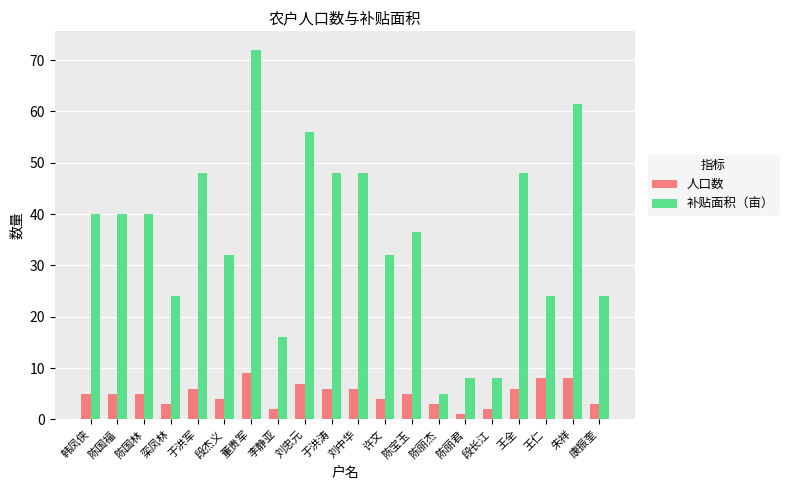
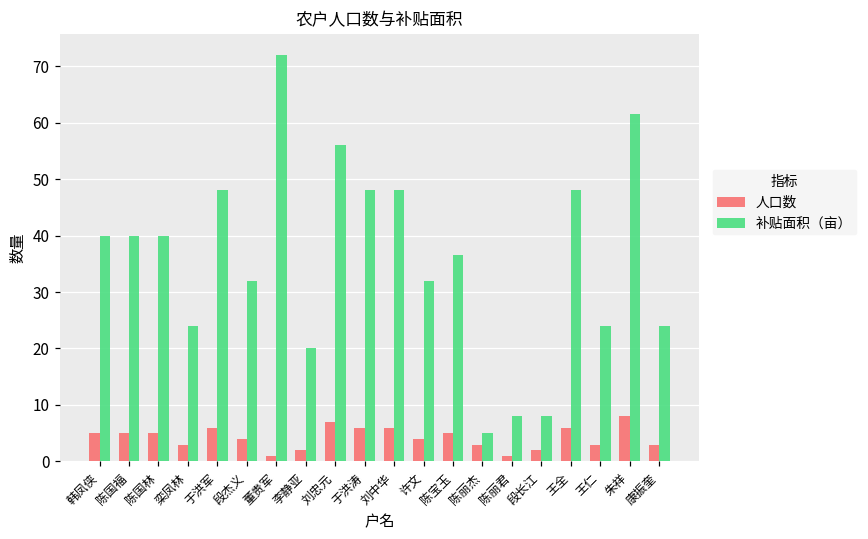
  {
    "人口数": {
      "韩凤侠": 5,
      "陈国福": 5,
      "陈国林": 5,
      "栾凤林": 3,
      "于洪军": 6,
      "段杰义": 4,
-     "董贵军": 9,
+     "董贵军": 1,
      "李静亚": 2,
      "刘忠元": 7,
      "于洪涛": 6,
      "刘中华": 6,
      "许文": 4,
      "陈宝玉": 5,
      "陈丽杰": 3,
      "陈丽君": 1,
      "段长江": 2,
      "王全": 6,
-     "王仁": 8,
+     "王仁": 3,
      "朱祥": 8,
      "康振奎": 3
    },
    "补贴面积（亩）": {
      "韩凤侠": 40,
      "陈国福": 40,
      "陈国林": 40,
      "栾凤林": 24,
      "于洪军": 48,
      "段杰义": 32,
      "董贵军": 72,
-     "李静亚": 16,
+     "李静亚": 20,
      "刘忠元": 56,
      "于洪涛": 48,
      "刘中华": 48,
      "许文": 32,
      "陈宝玉": 37,
      "陈丽杰": 5,
      "陈丽君": 8,
      "段长江": 8,
      "王全": 48,
      "王仁": 24,
      "朱祥": 62,
      "康振奎": 24
    }
  }
